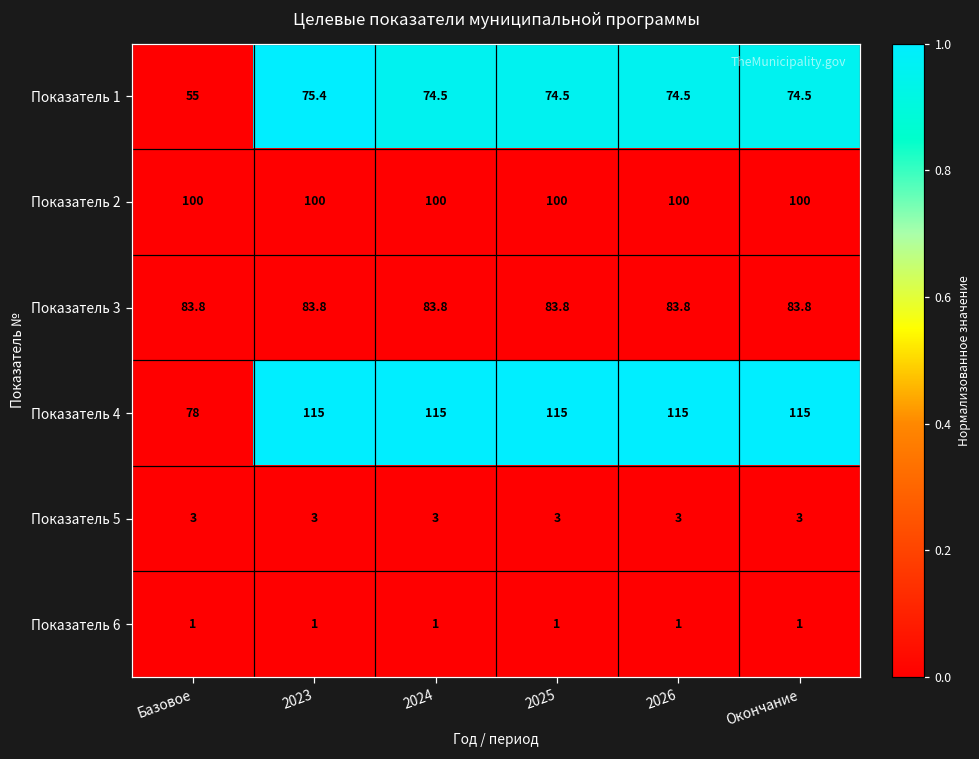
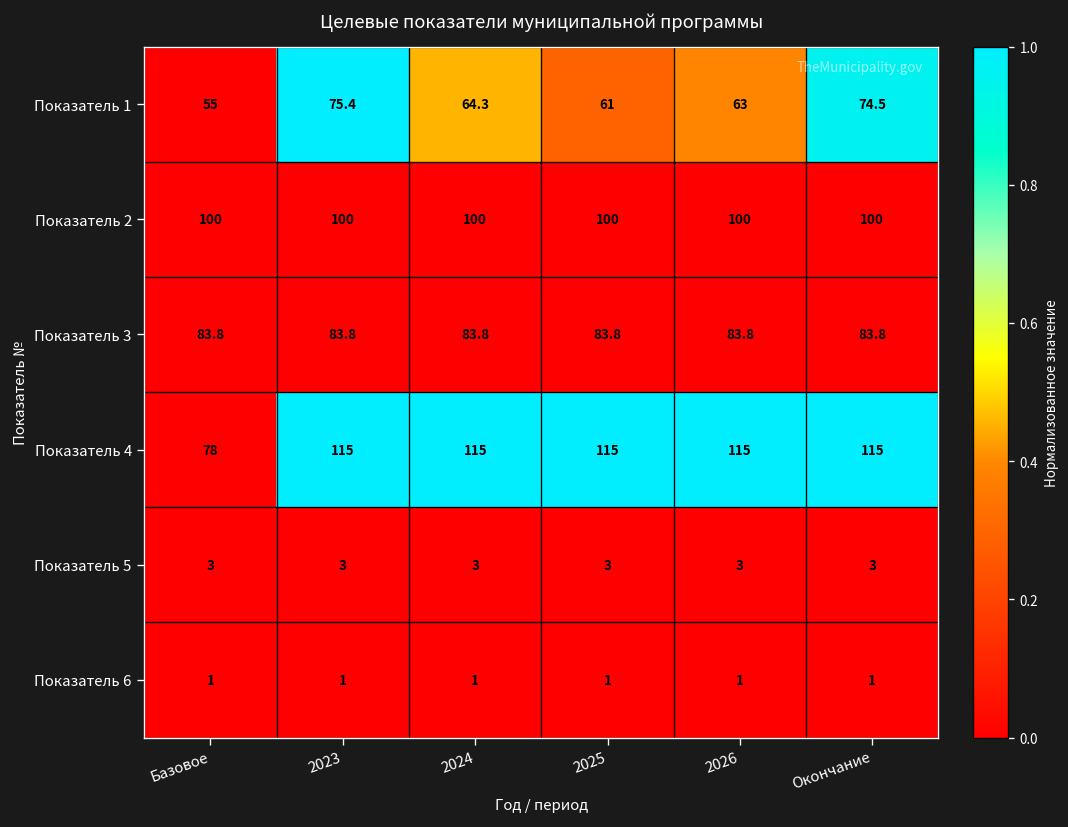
  {
    "Показатель 1": {
      "Базовое": 55,
      "2023": 75.4,
-     "2024": 74.5,
-     "2025": 74.5,
-     "2026": 74.5
+     "2024": 64.3,
+     "2025": 61,
+     "2026": 63
    },
    "Показатель 2": {
      "Базовое": 100,
      "2023": 100,
      "2024": 100,
      "2025": 100,
      "2026": 100,
      "Окончание": 100
    },
    "Показатель 3": {
      "Базовое": 83.8,
      "2023": 83.8,
      "2024": 83.8,
      "2025": 83.8,
      "2026": 83.8,
      "Окончание": 83.8
    },
    "Показатель 4": {
      "Базовое": 78,
      "2023": 115,
      "2024": 115,
      "2025": 115,
      "2026": 115,
      "Окончание": 115
    },
    "Показатель 5": {
      "Базовое": 3,
      "2023": 3,
      "2024": 3,
      "2025": 3,
      "2026": 3,
      "Окончание": 3
    },
    "Показатель 6": {
      "Базовое": 1,
      "2023": 1,
      "2024": 1,
      "2025": 1,
      "2026": 1,
      "Окончание": 1
    }
  }
